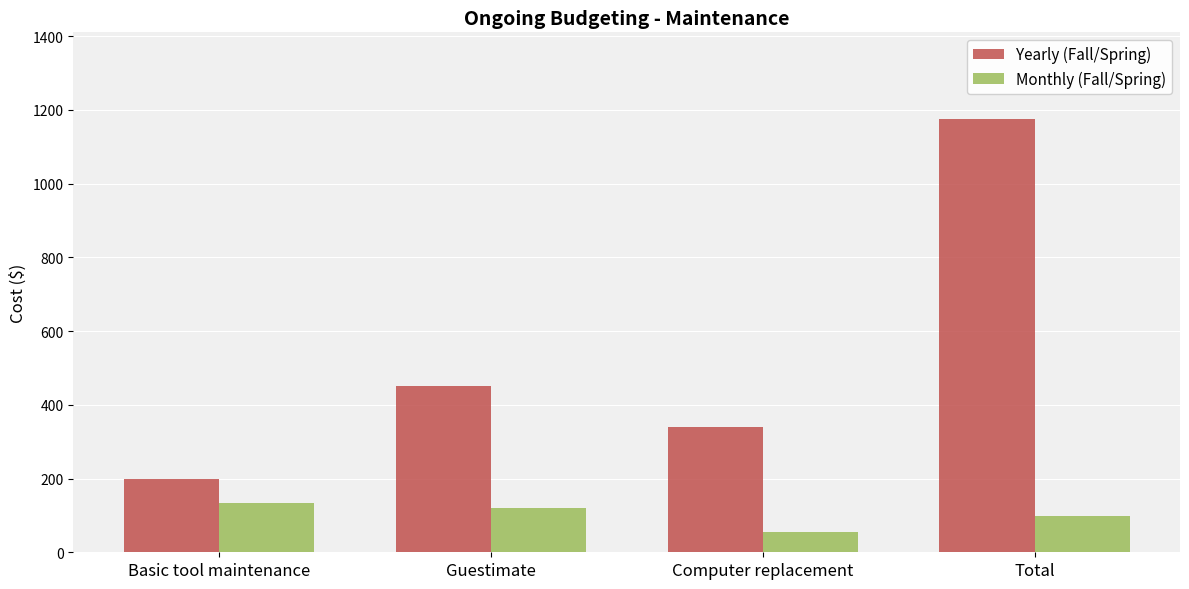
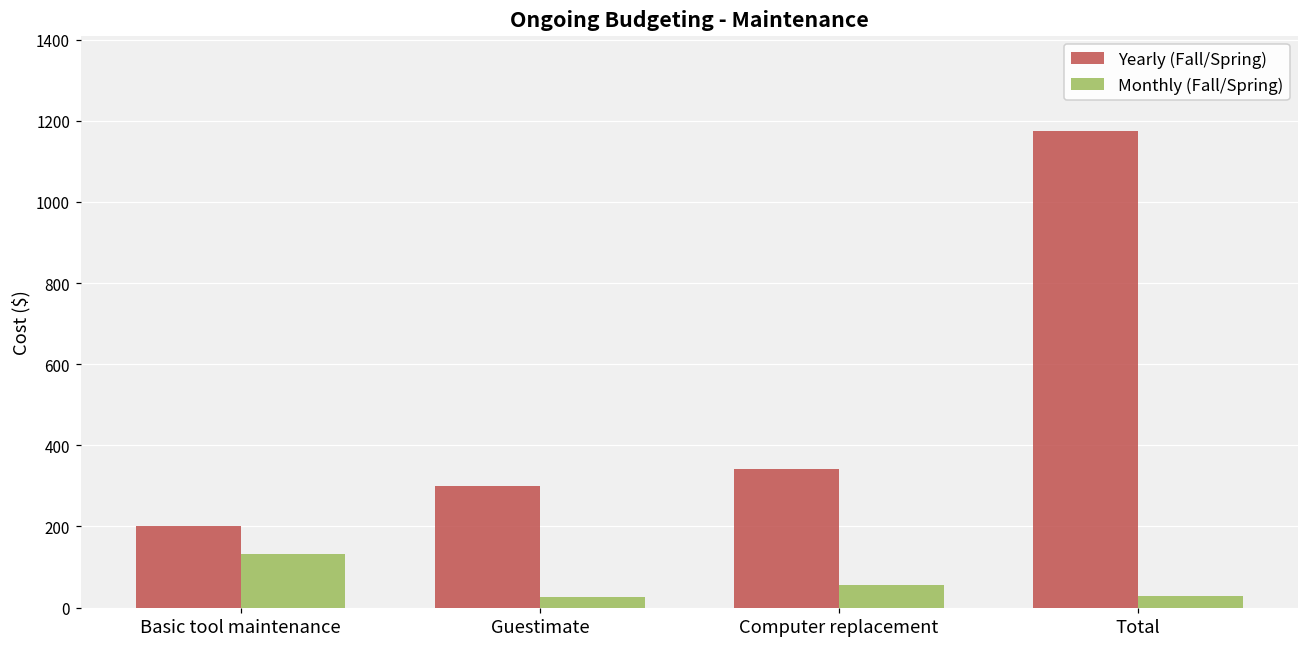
  {
    "Yearly (Fall/Spring)": {
      "Basic tool maintenance": 200,
-     "Guestimate": 450,
+     "Guestimate": 300,
      "Computer replacement": 340,
      "Total": 1180
    },
    "Monthly (Fall/Spring)": {
      "Basic tool maintenance": 130,
-     "Guestimate": 120,
+     "Guestimate": 30,
      "Computer replacement": 60,
-     "Total": 100
+     "Total": 30
    }
  }
